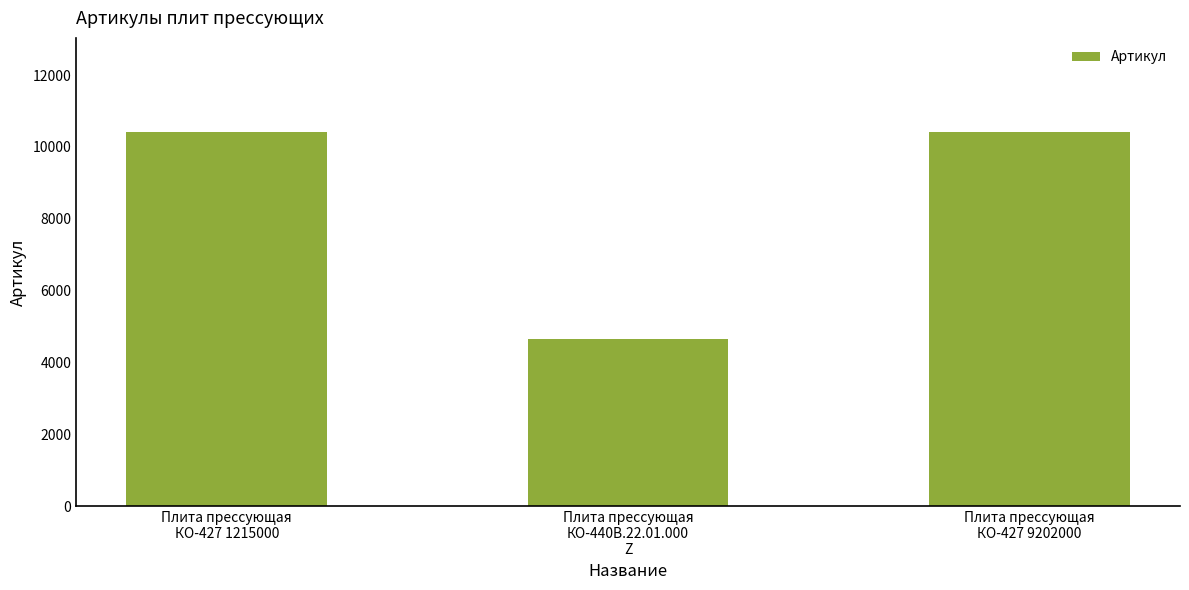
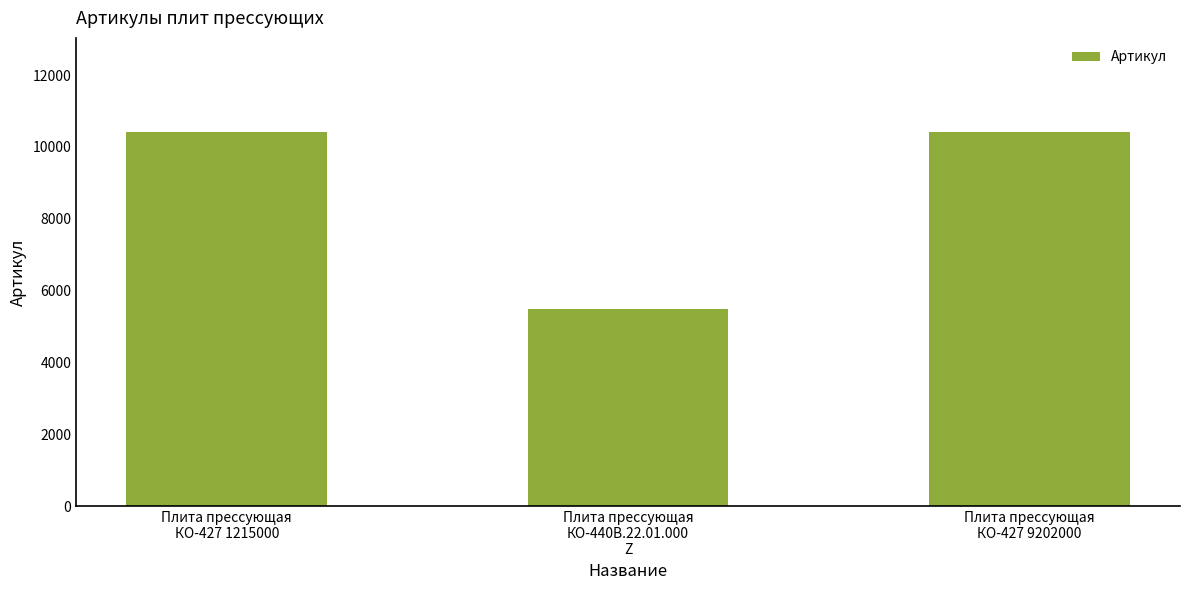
  {
    "Плита прессующая КО-427 1215000": 10400,
-   "Плита прессующая КО-440В.22.01.000 Z": 4600,
+   "Плита прессующая КО-440В.22.01.000 Z": 5500,
    "Плита прессующая КО-427 9202000": 10400
  }
